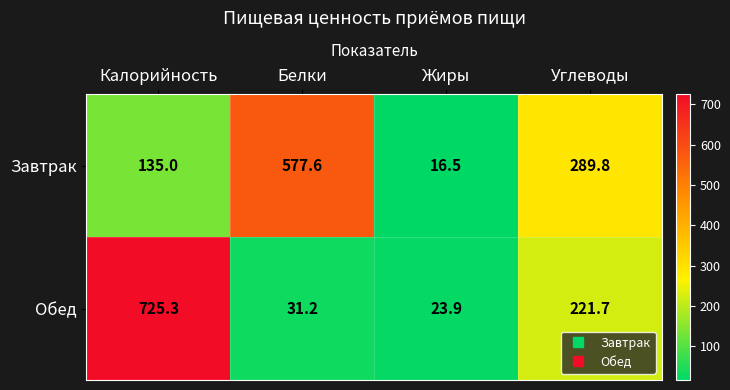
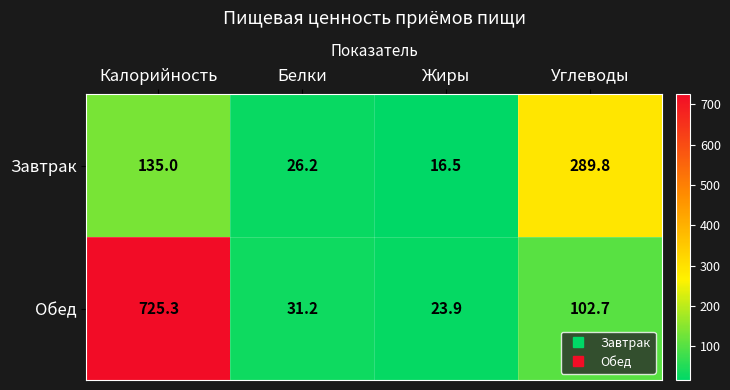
  {
    "Завтрак": {
      "Калорийность": 135.0,
-     "Белки": 577.6,
+     "Белки": 26.2,
      "Жиры": 16.5,
      "Углеводы": 289.8
    },
    "Обед": {
      "Калорийность": 725.3,
      "Белки": 31.2,
      "Жиры": 23.9,
-     "Углеводы": 221.7
+     "Углеводы": 102.7
    }
  }
